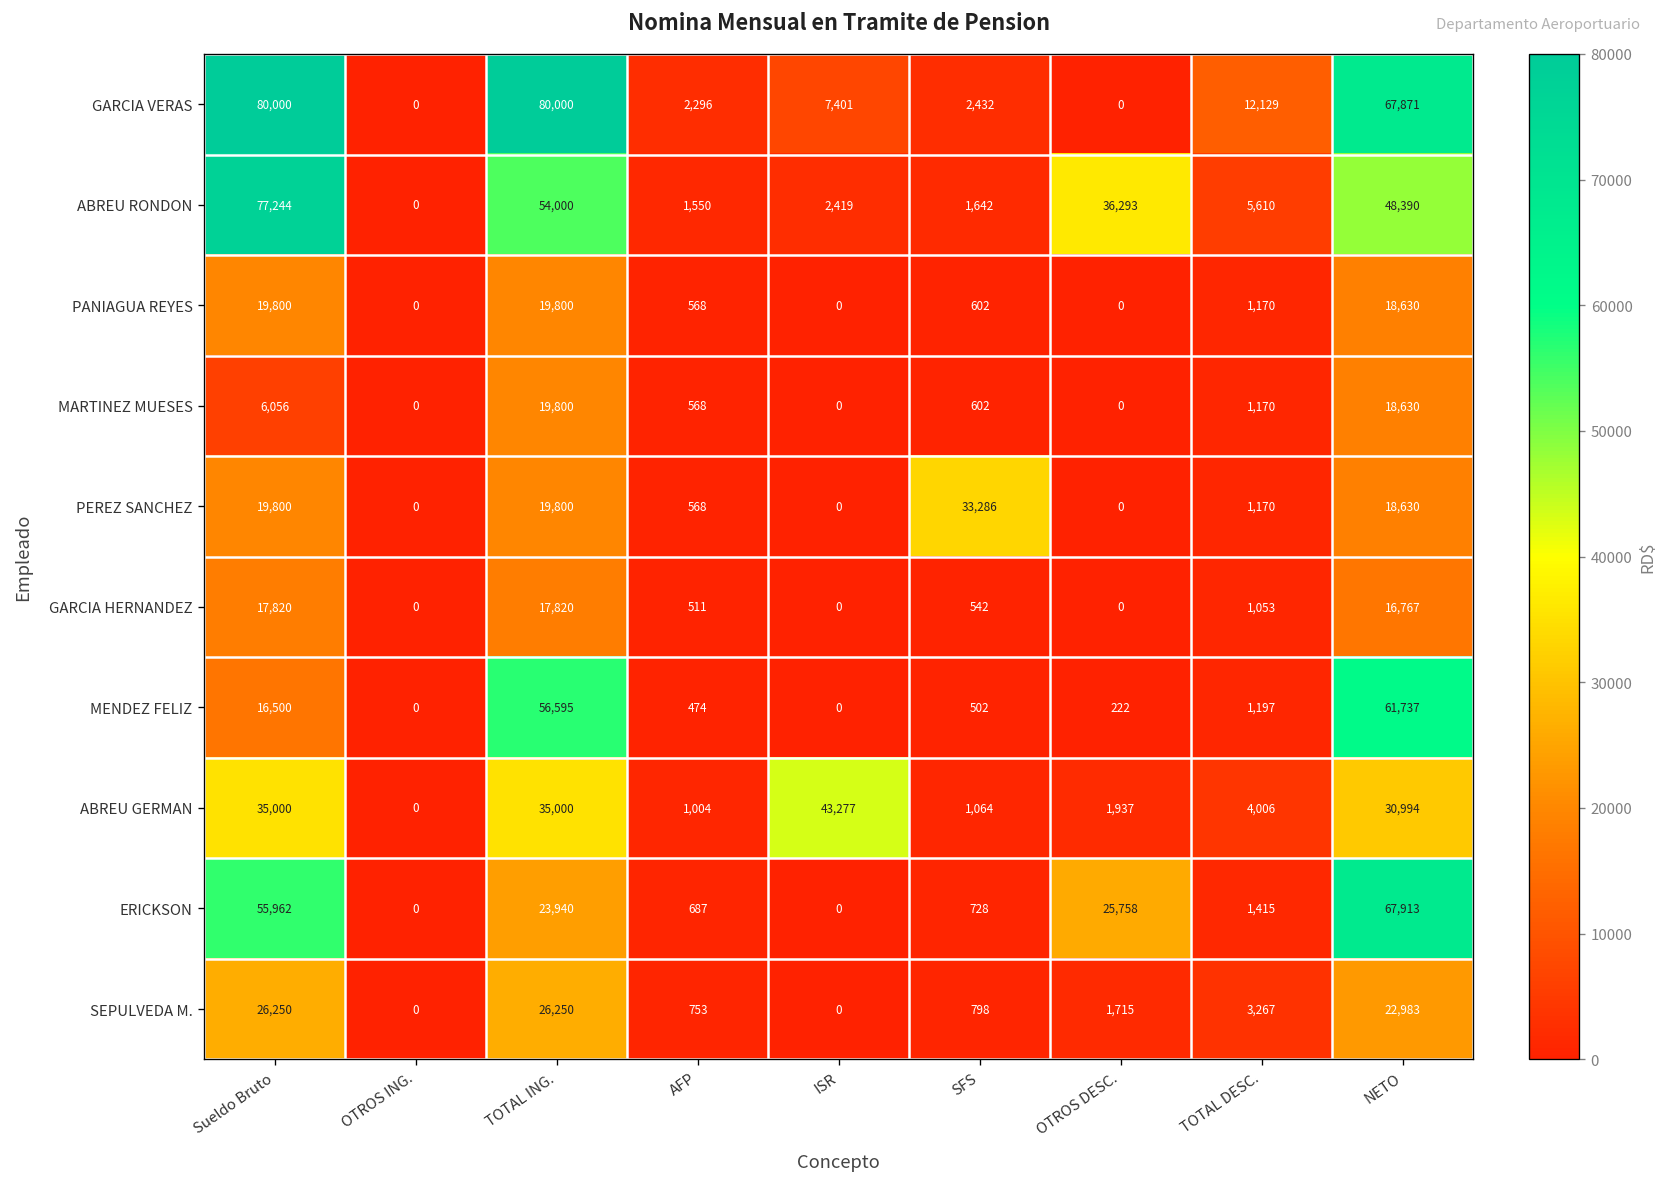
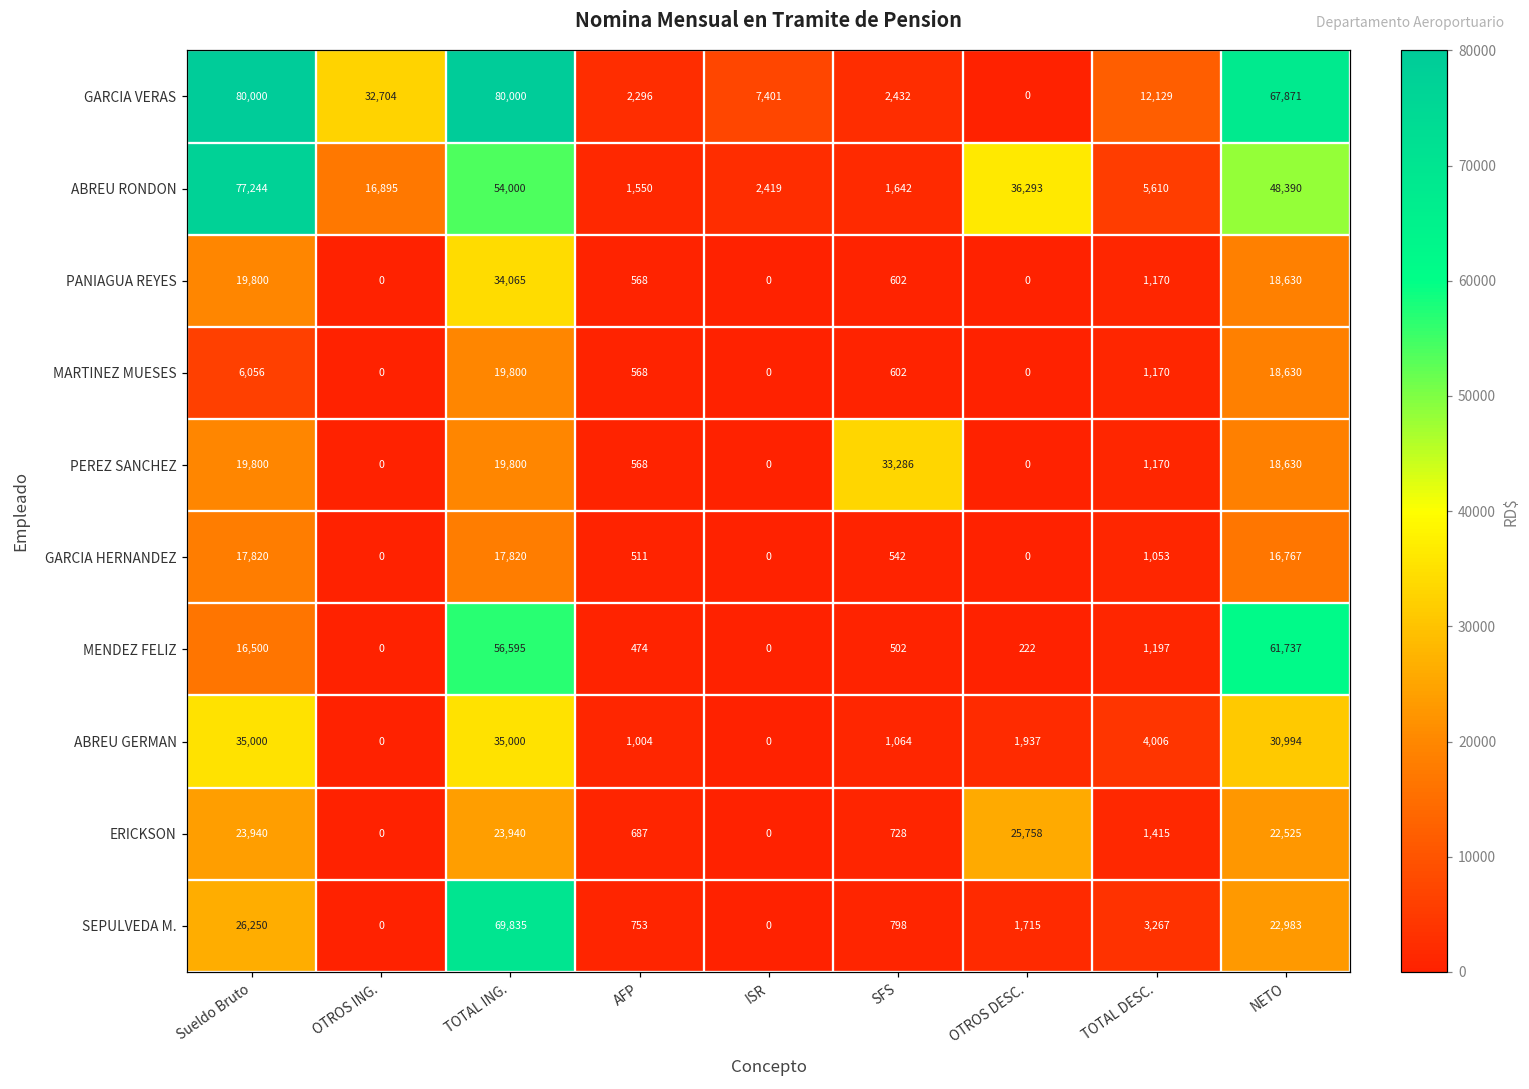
  {
    "GARCIA VERAS": {
      "Sueldo Bruto": "80,000",
-     "OTROS ING.": "0",
+     "OTROS ING.": "32,704",
      "TOTAL ING.": "80,000",
      "AFP": "2,296",
      "ISR": "7,401",
      "SFS": "2,432",
      "OTROS DESC.": "0",
      "TOTAL DESC.": "12,129",
      "NETO": "67,871"
    },
    "ABREU RONDON": {
      "Sueldo Bruto": "77,244",
-     "OTROS ING.": "0",
+     "OTROS ING.": "16,895",
      "TOTAL ING.": "54,000",
      "AFP": "1,550",
      "ISR": "2,419",
      "SFS": "1,642",
      "OTROS DESC.": "36,293",
      "TOTAL DESC.": "5,610",
      "NETO": "48,390"
    },
    "PANIAGUA REYES": {
      "Sueldo Bruto": "19,800",
      "OTROS ING.": "0",
-     "TOTAL ING.": "19,800",
+     "TOTAL ING.": "34,065",
      "AFP": "568",
      "ISR": "0",
      "SFS": "602",
      "OTROS DESC.": "0",
      "TOTAL DESC.": "1,170",
      "NETO": "18,630"
    },
    "MARTINEZ MUESES": {
      "Sueldo Bruto": "6,056",
      "OTROS ING.": "0",
      "TOTAL ING.": "19,800",
      "AFP": "568",
      "ISR": "0",
      "SFS": "602",
      "OTROS DESC.": "0",
      "TOTAL DESC.": "1,170",
      "NETO": "18,630"
    },
    "PEREZ SANCHEZ": {
      "Sueldo Bruto": "19,800",
      "OTROS ING.": "0",
      "TOTAL ING.": "19,800",
      "AFP": "568",
      "ISR": "0",
      "SFS": "33,286",
      "OTROS DESC.": "0",
      "TOTAL DESC.": "1,170",
      "NETO": "18,630"
    },
    "GARCIA HERNANDEZ": {
      "Sueldo Bruto": "17,820",
      "OTROS ING.": "0",
      "TOTAL ING.": "17,820",
      "AFP": "511",
      "ISR": "0",
      "SFS": "542",
      "OTROS DESC.": "0",
      "TOTAL DESC.": "1,053",
      "NETO": "16,767"
    },
    "MENDEZ FELIZ": {
      "Sueldo Bruto": "16,500",
      "OTROS ING.": "0",
      "TOTAL ING.": "56,595",
      "AFP": "474",
      "ISR": "0",
      "SFS": "502",
      "OTROS DESC.": "222",
      "TOTAL DESC.": "1,197",
      "NETO": "61,737"
    },
    "ABREU GERMAN": {
      "Sueldo Bruto": "35,000",
      "OTROS ING.": "0",
      "TOTAL ING.": "35,000",
      "AFP": "1,004",
-     "ISR": "43,277",
+     "ISR": "0",
      "SFS": "1,064",
      "OTROS DESC.": "1,937",
      "TOTAL DESC.": "4,006",
      "NETO": "30,994"
    },
    "ERICKSON": {
-     "Sueldo Bruto": "55,962",
+     "Sueldo Bruto": "23,940",
      "OTROS ING.": "0",
      "TOTAL ING.": "23,940",
      "AFP": "687",
      "ISR": "0",
      "SFS": "728",
      "OTROS DESC.": "25,758",
      "TOTAL DESC.": "1,415",
-     "NETO": "67,913"
+     "NETO": "22,525"
    },
    "SEPULVEDA M.": {
      "Sueldo Bruto": "26,250",
      "OTROS ING.": "0",
-     "TOTAL ING.": "26,250",
+     "TOTAL ING.": "69,835",
      "AFP": "753",
      "ISR": "0",
      "SFS": "798",
      "OTROS DESC.": "1,715",
      "TOTAL DESC.": "3,267",
      "NETO": "22,983"
    }
  }
